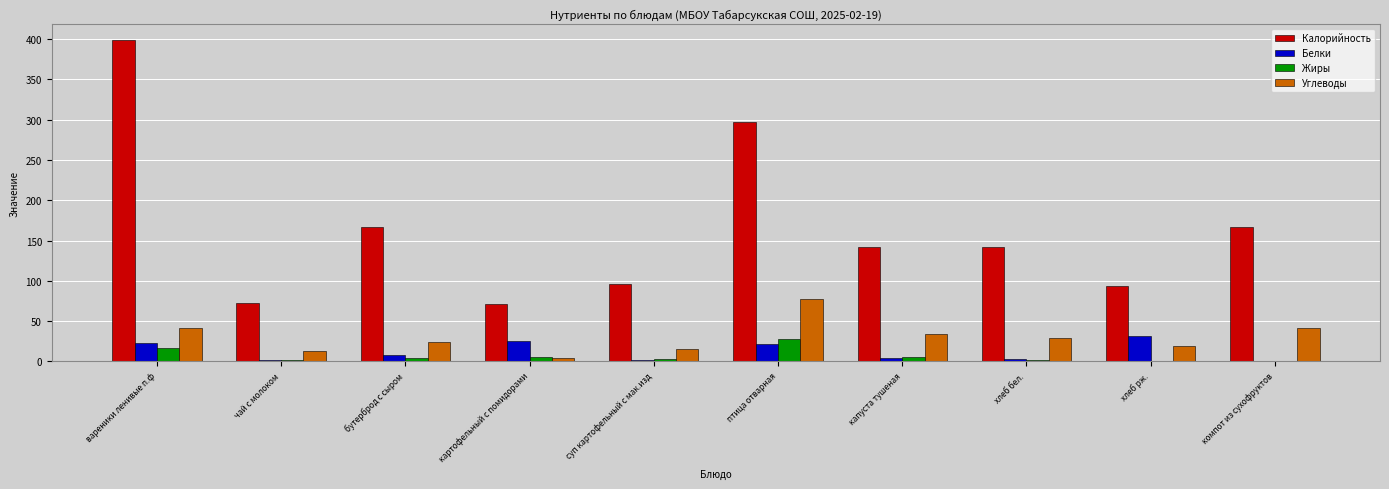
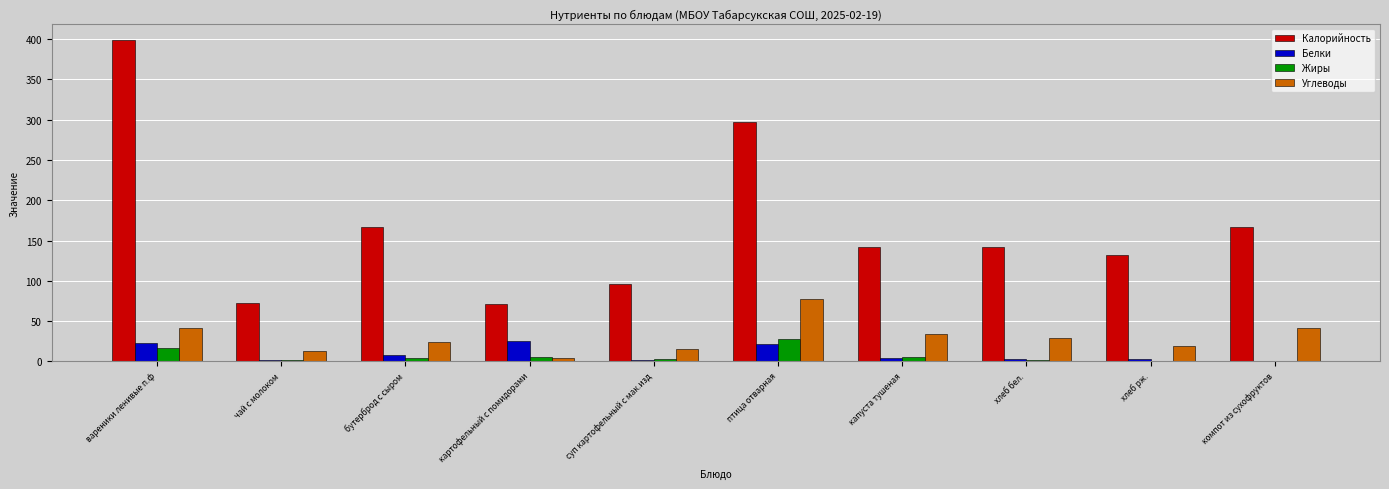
  {
    "Калорийность": {
      "вареники ленивые п.ф": 400,
      "чай с молоком": 70,
      "бутерброд с сыром": 170,
      "картофельный с помидорами": 70,
      "суп картофельный с мак.изд": 100,
      "птица отварная": 300,
      "капуста тушеная": 140,
      "хлеб бел.": 140,
-     "хлеб рж.": 90,
+     "хлеб рж.": 130,
      "компот из сухофруктов": 170
    },
    "Белки": {
      "вареники ленивые п.ф": 20,
      "бутерброд с сыром": 10,
      "картофельный с помидорами": 20,
      "птица отварная": 20,
      "капуста тушеная": 0,
      "хлеб бел.": 0,
-     "хлеб рж.": 30
+     "хлеб рж.": 0
    },
    "Жиры": {
      "вареники ленивые п.ф": 20,
      "бутерброд с сыром": 0,
      "картофельный с помидорами": 10,
      "птица отварная": 30,
      "капуста тушеная": 10,
      "компот из сухофруктов": 0
    },
    "Углеводы": {
      "вареники ленивые п.ф": 40,
      "чай с молоком": 10,
      "бутерброд с сыром": 20,
      "картофельный с помидорами": 0,
      "суп картофельный с мак.изд": 20,
      "птица отварная": 80,
      "капуста тушеная": 30,
      "хлеб бел.": 30,
      "хлеб рж.": 20,
      "компот из сухофруктов": 40
    }
  }
